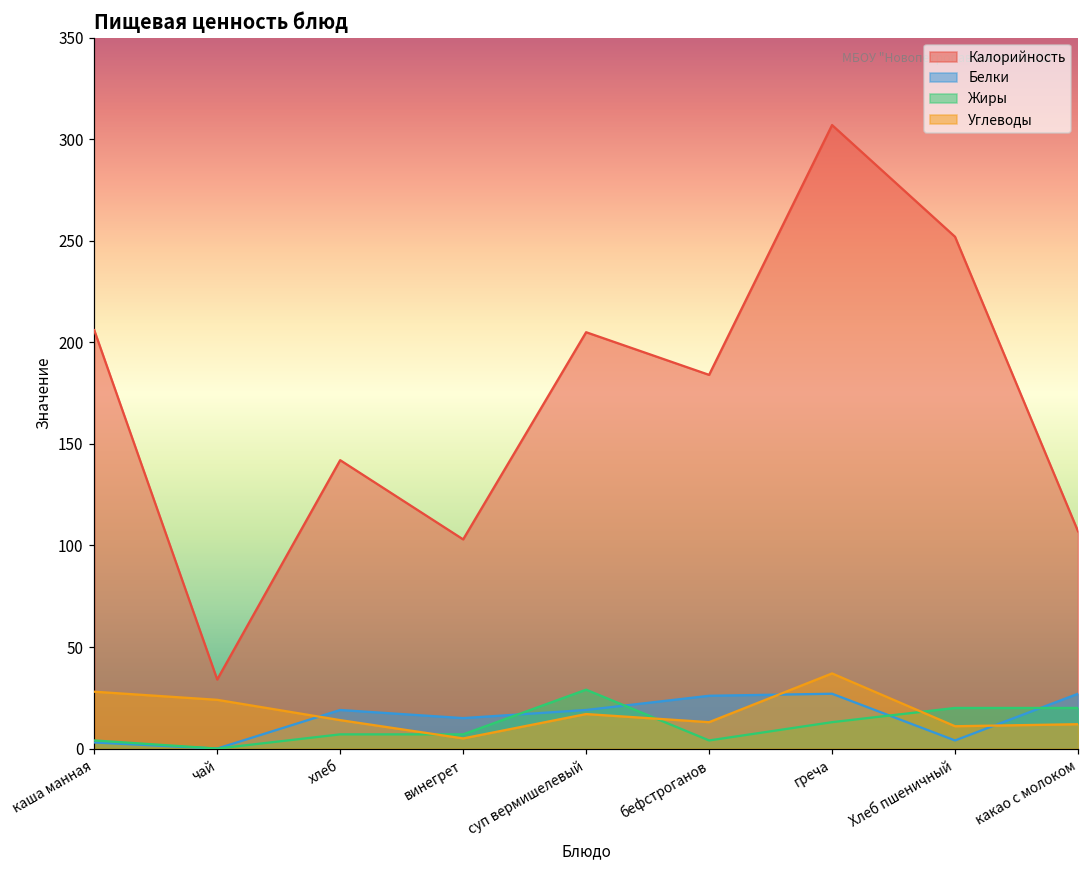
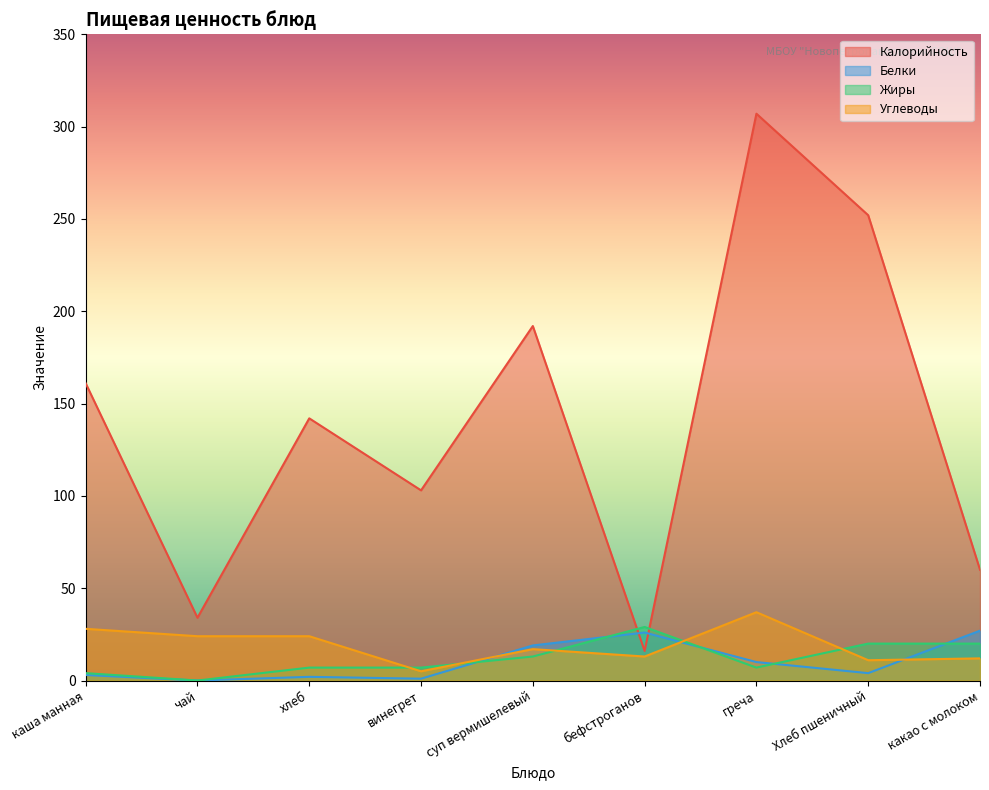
  {
    "Калорийность": {
-     "каша манная": 206,
+     "каша манная": 161,
      "чай": 34,
      "хлеб": 142,
      "винегрет": 103,
-     "суп вермишелевый": 205,
-     "бефстроганов": 184,
+     "суп вермишелевый": 192,
+     "бефстроганов": 16,
      "греча": 307,
      "Хлеб пшеничный": 252,
-     "какао с молоком": 107
+     "какао с молоком": 60
    },
    "Белки": {
-     "хлеб": 19,
-     "винегрет": 15,
+     "хлеб": 2,
+     "винегрет": 1,
      "суп вермишелевый": 19,
      "бефстроганов": 26,
-     "греча": 27,
+     "греча": 10,
      "Хлеб пшеничный": 4,
      "какао с молоком": 27
    },
    "Жиры": {
      "хлеб": 7,
      "винегрет": 7,
-     "суп вермишелевый": 29,
-     "бефстроганов": 4,
-     "греча": 13,
+     "суп вермишелевый": 13,
+     "бефстроганов": 29,
+     "греча": 7,
      "Хлеб пшеничный": 20,
      "какао с молоком": 20
    },
    "Углеводы": {
      "каша манная": 28,
      "чай": 24,
-     "хлеб": 14,
+     "хлеб": 24,
      "винегрет": 5,
      "суп вермишелевый": 17,
      "бефстроганов": 13,
      "греча": 37,
      "Хлеб пшеничный": 11,
      "какао с молоком": 12
    }
  }
